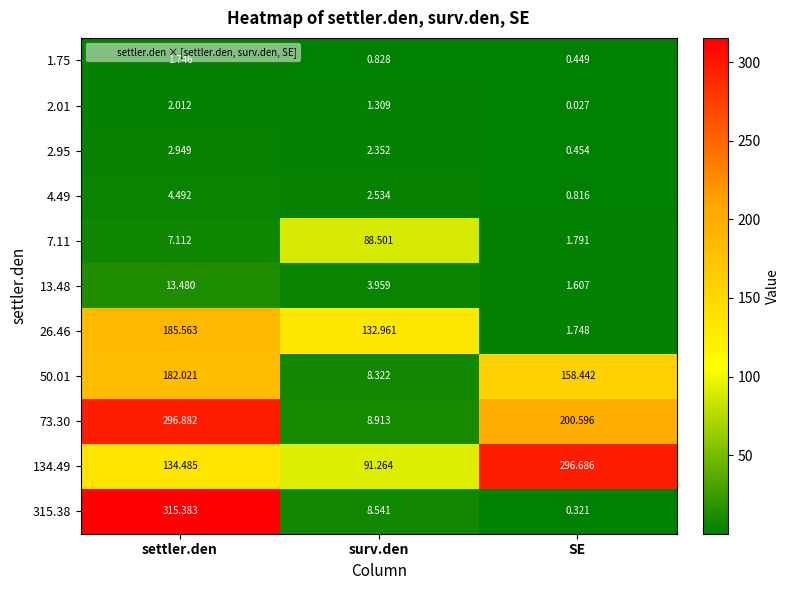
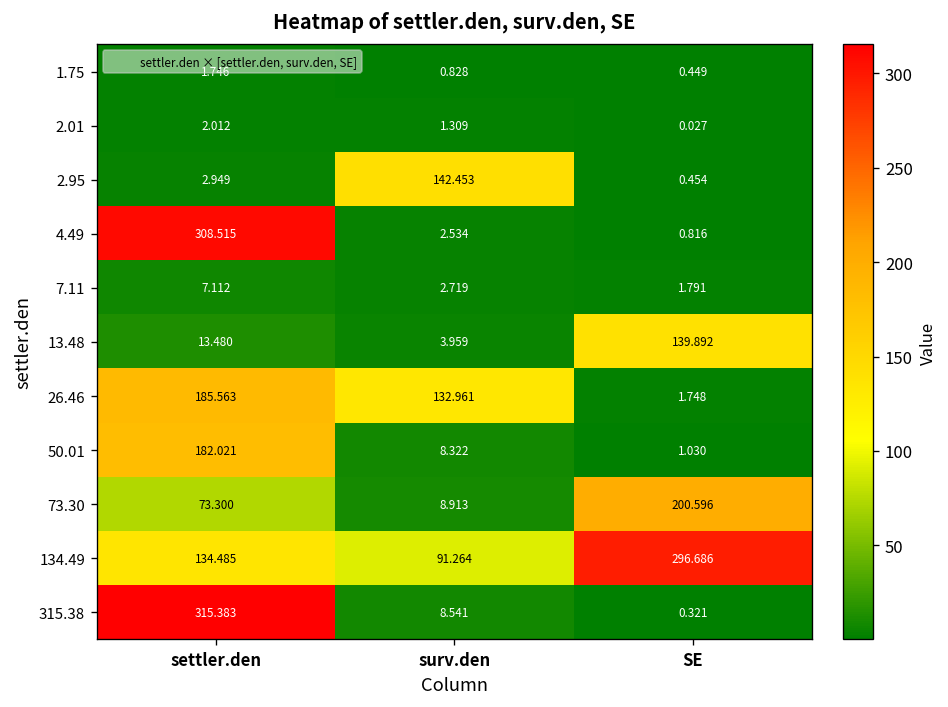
  {
    "1.75": {
      "surv.den": 0.828,
      "SE": 0.449
    },
    "2.01": {
      "settler.den": 2.012,
      "surv.den": 1.309,
      "SE": 0.027
    },
    "2.95": {
      "settler.den": 2.949,
-     "surv.den": 2.352,
+     "surv.den": 142.453,
      "SE": 0.454
    },
    "4.49": {
-     "settler.den": 4.492,
+     "settler.den": 308.515,
      "surv.den": 2.534,
      "SE": 0.816
    },
    "7.11": {
      "settler.den": 7.112,
-     "surv.den": 88.501,
+     "surv.den": 2.719,
      "SE": 1.791
    },
    "13.48": {
      "settler.den": 13.480,
      "surv.den": 3.959,
-     "SE": 1.607
+     "SE": 139.892
    },
    "26.46": {
      "settler.den": 185.563,
      "surv.den": 132.961,
      "SE": 1.748
    },
    "50.01": {
      "settler.den": 182.021,
      "surv.den": 8.322,
-     "SE": 158.442
+     "SE": 1.030
    },
    "73.30": {
-     "settler.den": 296.882,
+     "settler.den": 73.300,
      "surv.den": 8.913,
      "SE": 200.596
    },
    "134.49": {
      "settler.den": 134.485,
      "surv.den": 91.264,
      "SE": 296.686
    },
    "315.38": {
      "settler.den": 315.383,
      "surv.den": 8.541,
      "SE": 0.321
    }
  }
